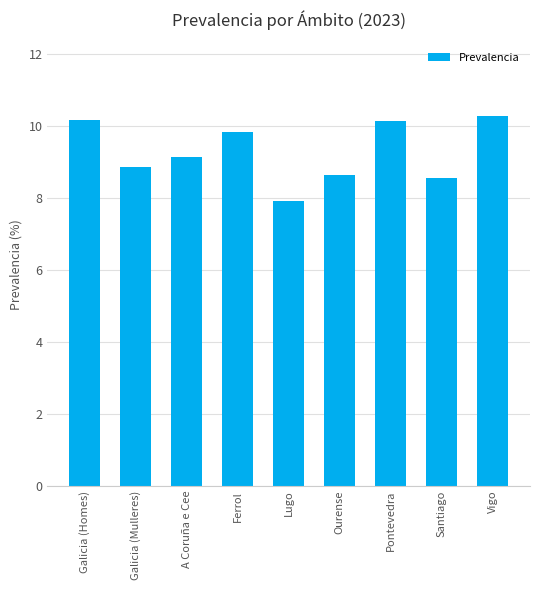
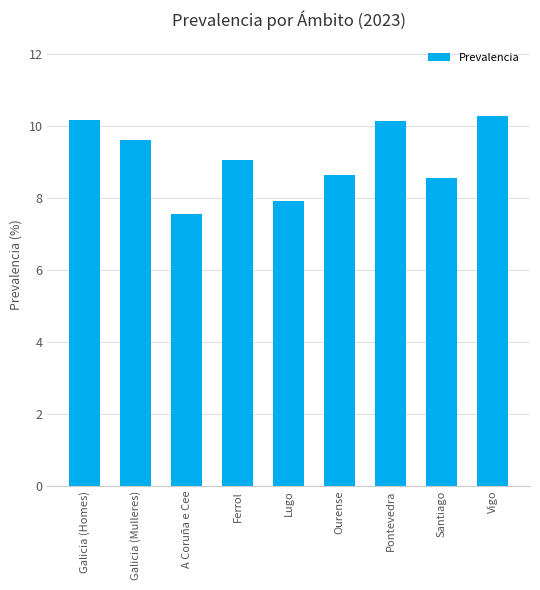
  {
    "Galicia (Homes)": 10.2,
-   "Galicia (Mulleres)": 8.9,
-   "A Coruña e Cee": 9.1,
-   "Ferrol": 9.8,
+   "Galicia (Mulleres)": 9.6,
+   "A Coruña e Cee": 7.6,
+   "Ferrol": 9.1,
    "Lugo": 7.9,
    "Ourense": 8.6,
    "Pontevedra": 10.1,
    "Santiago": 8.6,
    "Vigo": 10.3
  }
